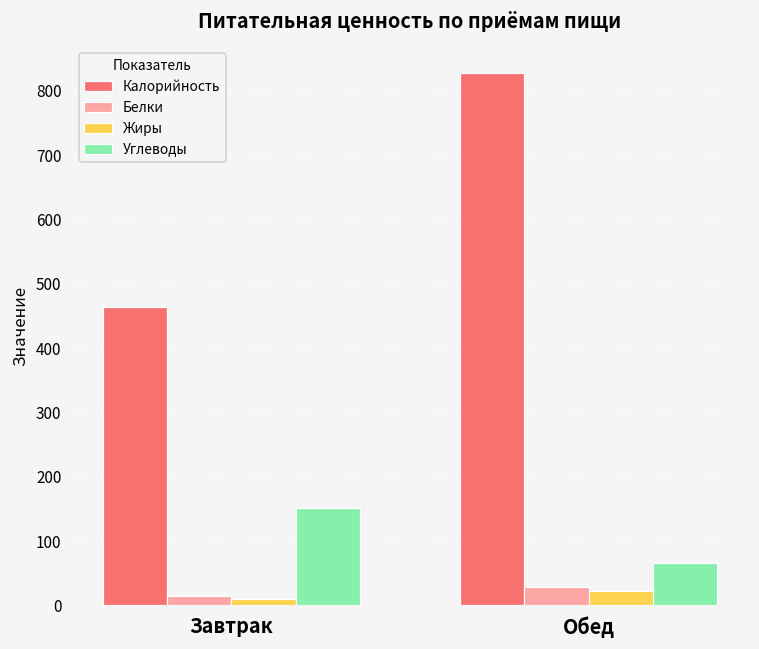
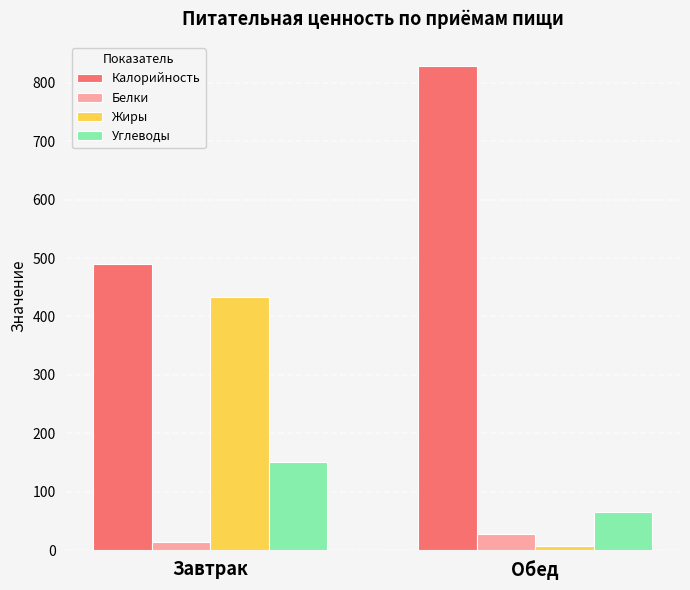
  {
    "Калорийность": {
-     "Завтрак": 460,
+     "Завтрак": 490,
      "Обед": 830
    },
    "Белки": {
      "Завтрак": 10,
      "Обед": 30
    },
    "Жиры": {
-     "Завтрак": 10,
-     "Обед": 20
+     "Завтрак": 430,
+     "Обед": 10
    },
    "Углеводы": {
      "Завтрак": 150,
      "Обед": 70
    }
  }
